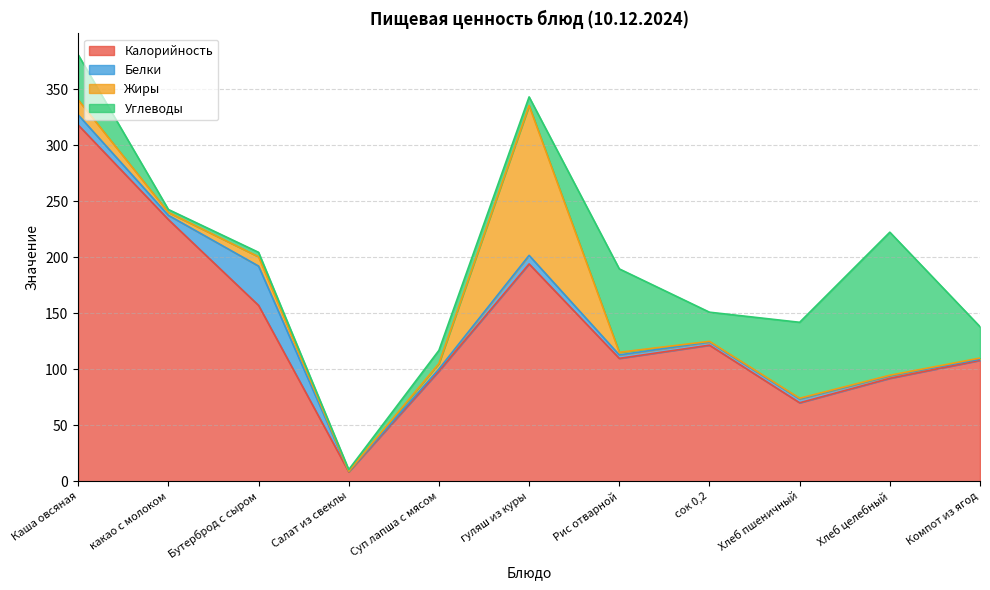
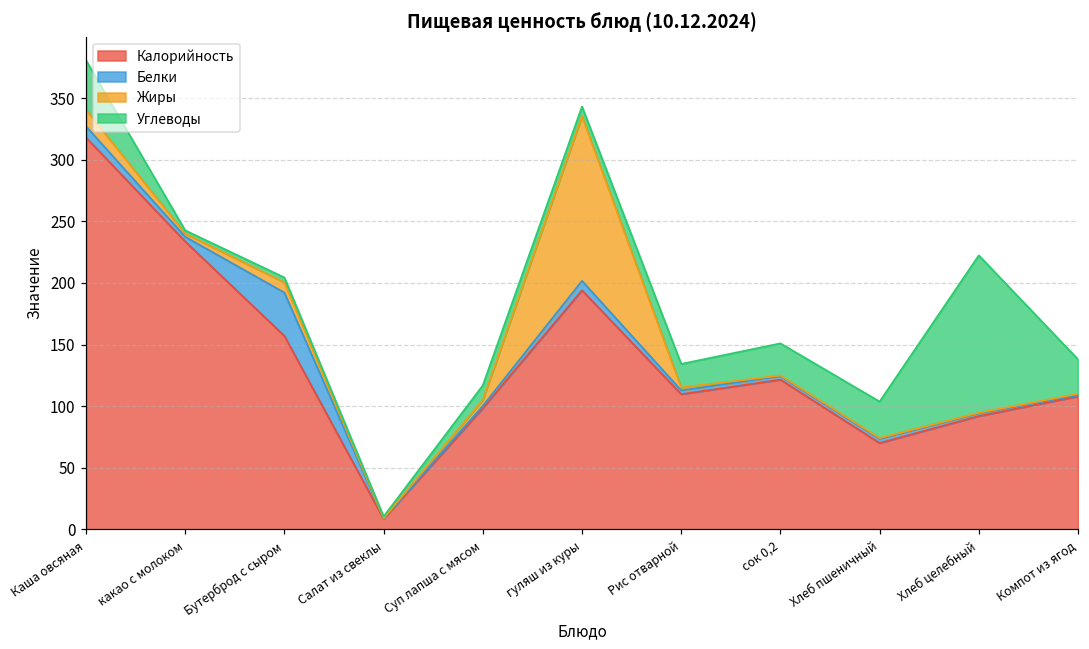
  {
    "Калорийность": {
      "Каша овсяная": 318,
      "какао с молоком": 234,
      "Бутерброд с сыром": 157,
      "гуляш из куры": 194,
      "Рис отварной": 110,
      "сок 0,2": 122,
      "Хлеб пшеничный": 70
    },
    "Белки": {
      "Каша овсяная": 9,
      "какао с молоком": 4,
      "Бутерброд с сыром": 35,
      "гуляш из куры": 8,
      "Рис отварной": 3
    },
    "Жиры": {
      "Каша овсяная": 13,
      "какао с молоком": 3,
      "Бутерброд с сыром": 8,
      "Суп лапша с мясом": 5,
      "гуляш из куры": 134,
      "Рис отварной": 2
    },
    "Углеводы": {
      "Каша овсяная": 40,
      "какао с молоком": 3,
      "Бутерброд с сыром": 4,
      "Суп лапша с мясом": 12,
      "гуляш из куры": 8,
-     "Рис отварной": 74,
+     "Рис отварной": 19,
      "сок 0,2": 26,
-     "Хлеб пшеничный": 68,
+     "Хлеб пшеничный": 30,
      "Хлеб целебный": 128,
      "Компот из ягод": 28
    }
  }
